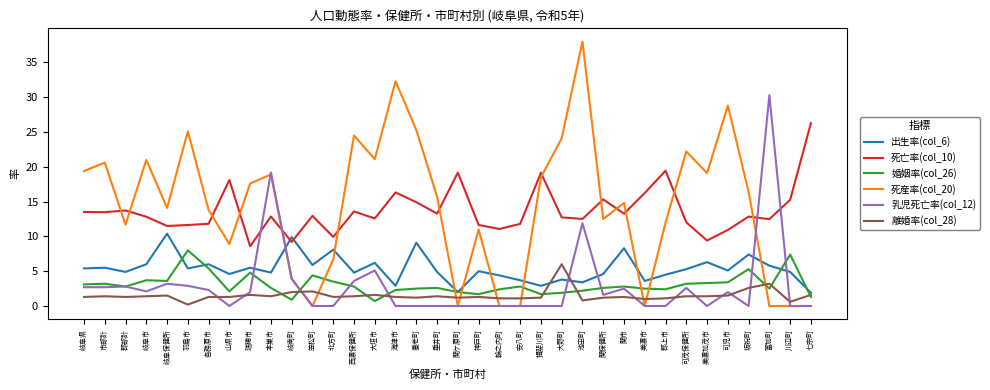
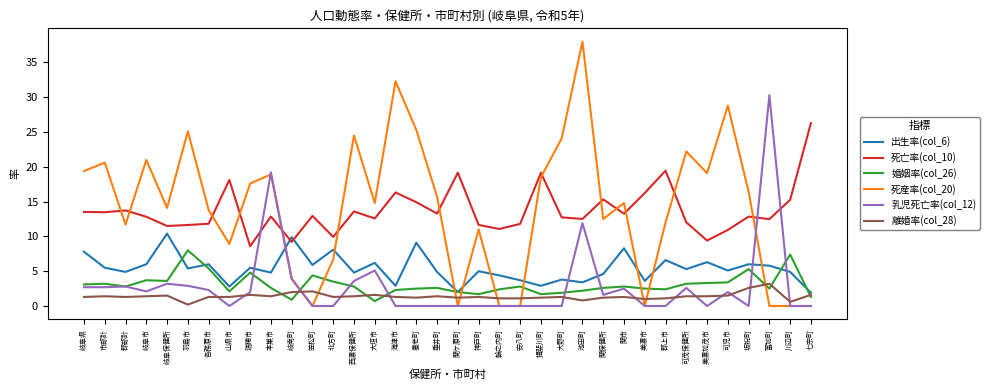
  {
    "出生率(col_6)": {
-     "岐阜県": 5,
+     "岐阜県": 8,
      "市部計": 6,
      "郡部計": 5,
      "岐阜市": 6,
      "岐阜保健所": 10,
      "羽島市": 5,
      "各務原市": 6,
-     "山県市": 5,
+     "山県市": 3,
      "瑞穂市": 6,
      "本巣市": 5,
      "岐南町": 10,
      "笠松町": 6,
      "北方町": 8,
      "西濃保健所": 5,
      "大垣市": 6,
      "海津市": 3,
      "養老町": 9,
      "垂井町": 5,
      "神戸町": 5,
      "輪之内町": 4,
      "安八町": 4,
      "揖斐川町": 3,
      "大野町": 4,
      "池田町": 3,
      "関保健所": 5,
      "関市": 8,
      "美濃市": 4,
-     "郡上市": 5,
+     "郡上市": 7,
      "可茂保健所": 5,
      "美濃加茂市": 6,
      "可児市": 5,
-     "坂祝町": 7,
+     "坂祝町": 6,
      "富加町": 6,
      "川辺町": 5
    },
    "死亡率(col_10)": {
      "岐阜県": 14,
      "市部計": 13,
      "郡部計": 14,
      "岐阜市": 13,
      "岐阜保健所": 12,
      "羽島市": 12,
      "各務原市": 12,
      "山県市": 18,
      "瑞穂市": 9,
      "本巣市": 13,
      "岐南町": 9,
      "笠松町": 13,
      "北方町": 10,
      "西濃保健所": 14,
      "大垣市": 13,
      "海津市": 16,
      "養老町": 15,
      "垂井町": 13,
      "関ケ原町": 19,
      "神戸町": 12,
      "輪之内町": 11,
      "安八町": 12,
      "揖斐川町": 19,
      "大野町": 13,
      "池田町": 13,
      "関保健所": 15,
      "関市": 13,
      "美濃市": 16,
      "郡上市": 19,
      "可茂保健所": 12,
      "美濃加茂市": 9,
      "可児市": 11,
      "坂祝町": 13,
      "富加町": 12,
      "川辺町": 15,
      "七宗町": 26
    },
    "婚姻率(col_26)": {
      "岐阜県": 3,
      "市部計": 3,
      "岐阜市": 4,
      "岐阜保健所": 4,
      "羽島市": 8,
      "各務原市": 5,
      "山県市": 2,
      "瑞穂市": 5,
      "本巣市": 3,
      "岐南町": 1,
      "笠松町": 4,
      "北方町": 4,
      "西濃保健所": 3,
      "大垣市": 1,
      "海津市": 2,
      "養老町": 3,
      "垂井町": 3,
      "神戸町": 2,
      "輪之内町": 2,
      "安八町": 3,
      "揖斐川町": 2,
      "大野町": 2,
      "池田町": 2,
      "関保健所": 3,
      "美濃市": 3,
      "郡上市": 2,
      "可茂保健所": 3,
      "美濃加茂市": 3,
      "可児市": 3,
      "坂祝町": 5,
      "富加町": 3,
      "川辺町": 7
    },
    "死産率(col_20)": {
      "岐阜県": 19,
      "市部計": 21,
      "郡部計": 12,
      "岐阜市": 21,
      "岐阜保健所": 14,
      "羽島市": 25,
      "各務原市": 14,
      "山県市": 9,
      "瑞穂市": 18,
      "北方町": 7,
      "西濃保健所": 25,
-     "大垣市": 21,
+     "大垣市": 15,
      "海津市": 32,
      "養老町": 25,
      "垂井町": 16,
      "神戸町": 11,
      "揖斐川町": 19,
      "大野町": 24,
      "池田町": 38,
      "関保健所": 13,
      "関市": 15,
      "郡上市": 12,
      "可茂保健所": 22,
      "美濃加茂市": 19,
      "可児市": 29,
      "坂祝町": 16,
      "富加町": 0
    },
    "乳児死亡率(col_12)": {
      "岐阜県": 3,
      "市部計": 3,
      "岐阜市": 2,
      "岐阜保健所": 3,
      "羽島市": 3,
      "各務原市": 2,
      "山県市": 0,
      "瑞穂市": 2,
      "北方町": 0,
      "西濃保健所": 4,
      "大垣市": 5,
      "海津市": 0,
      "養老町": 0,
      "垂井町": 0,
      "神戸町": 0,
      "揖斐川町": 0,
      "大野町": 0,
      "池田町": 12,
      "関保健所": 2,
      "郡上市": 0,
      "可茂保健所": 3,
      "美濃加茂市": 0,
      "可児市": 2,
      "坂祝町": 0,
      "富加町": 30
    },
    "離婚率(col_28)": {
      "岐阜県": 1,
      "市部計": 1,
      "郡部計": 1,
      "岐阜市": 1,
      "岐阜保健所": 2,
      "羽島市": 0,
      "各務原市": 1,
      "山県市": 1,
      "瑞穂市": 2,
      "本巣市": 1,
      "岐南町": 2,
      "笠松町": 2,
      "北方町": 1,
      "西濃保健所": 1,
      "大垣市": 2,
      "海津市": 1,
      "養老町": 1,
      "垂井町": 1,
      "関ケ原町": 1,
      "神戸町": 1,
      "輪之内町": 1,
      "安八町": 1,
      "揖斐川町": 1,
-     "大野町": 6,
+     "大野町": 1,
      "池田町": 1,
      "関保健所": 1,
      "関市": 1,
      "美濃市": 1,
      "郡上市": 1,
      "可茂保健所": 1,
      "美濃加茂市": 1,
      "可児市": 2,
      "坂祝町": 3,
      "富加町": 3,
      "川辺町": 1
    }
  }
